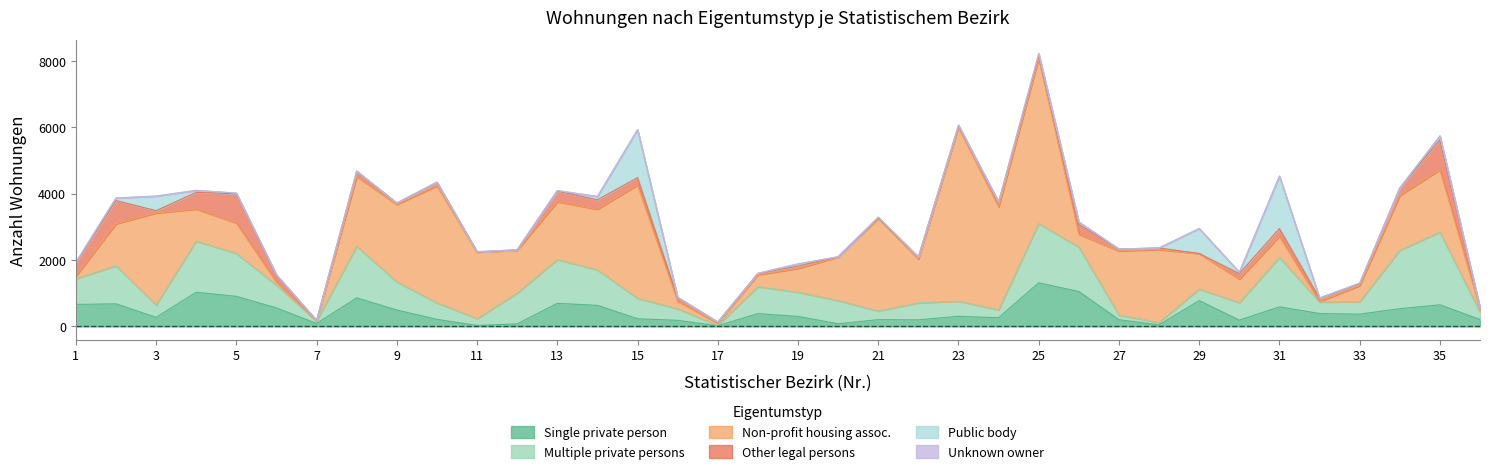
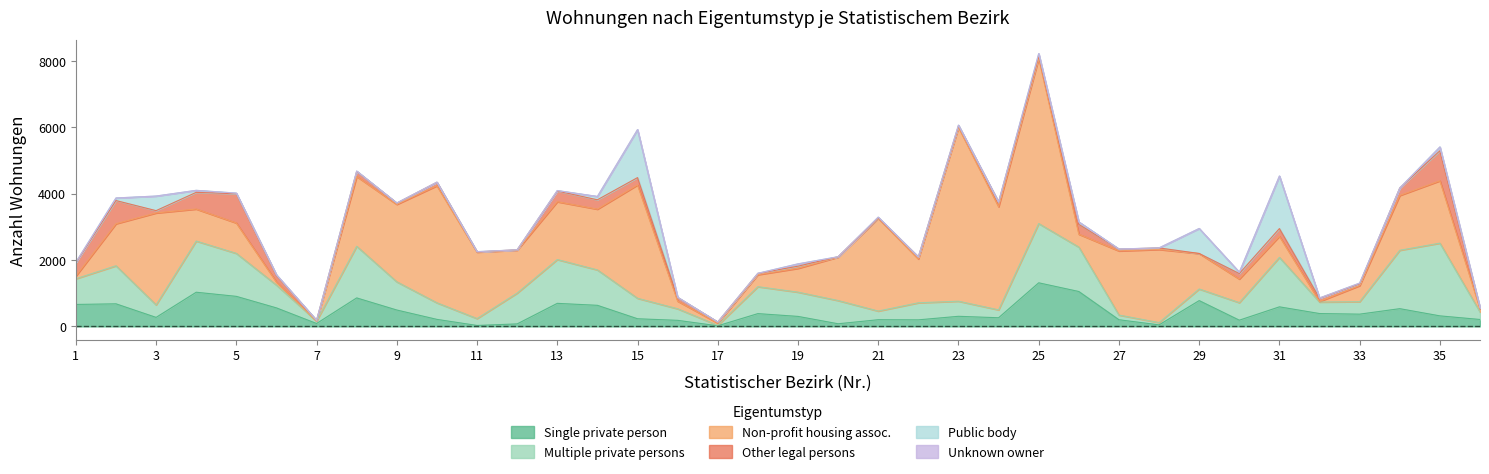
  {
    "Single private person": {
      "1": 700,
      "3": 300,
      "5": 900,
      "9": 500,
      "11": 0,
      "13": 700,
      "15": 200,
      "19": 300,
      "21": 200,
      "23": 300,
      "25": 1300,
      "27": 200,
      "29": 800,
      "31": 600,
      "33": 400,
-     "35": 600
+     "35": 300
    },
    "Multiple private persons": {
      "1": 800,
      "3": 400,
      "5": 1300,
      "9": 900,
      "11": 200,
      "13": 1300,
      "15": 600,
      "19": 700,
      "21": 300,
      "23": 500,
      "25": 1800,
      "27": 100,
      "29": 400,
      "31": 1500,
      "33": 400,
      "35": 2200
    }
  }
